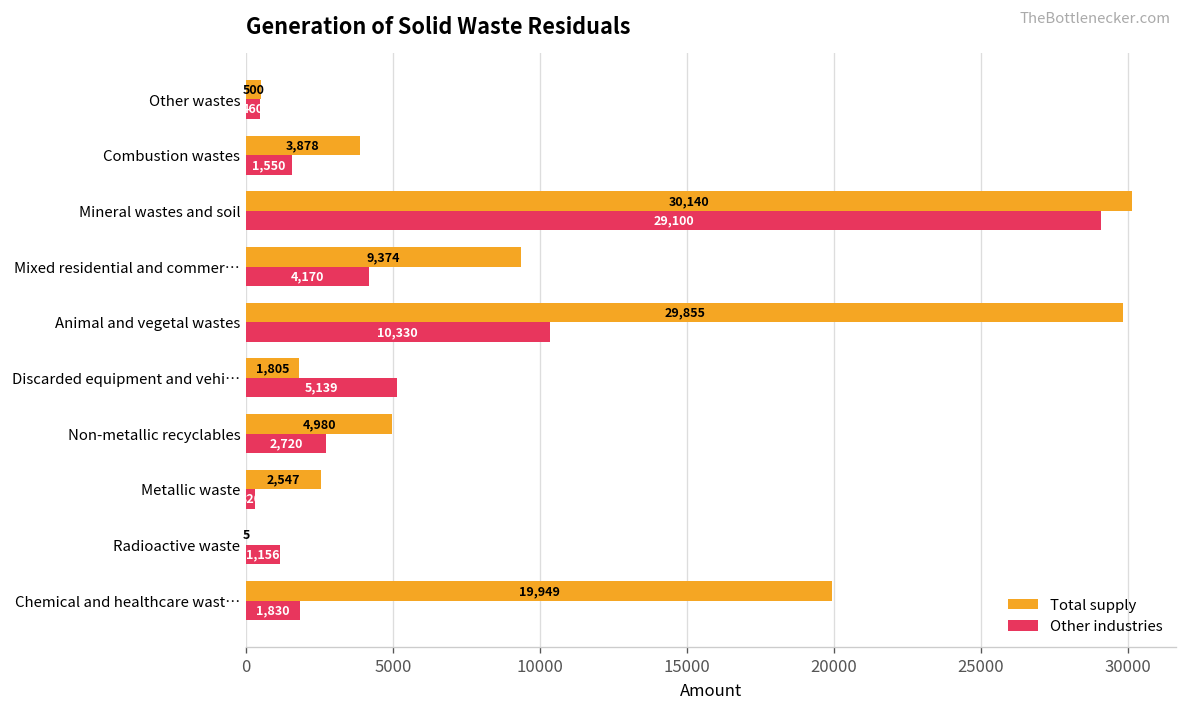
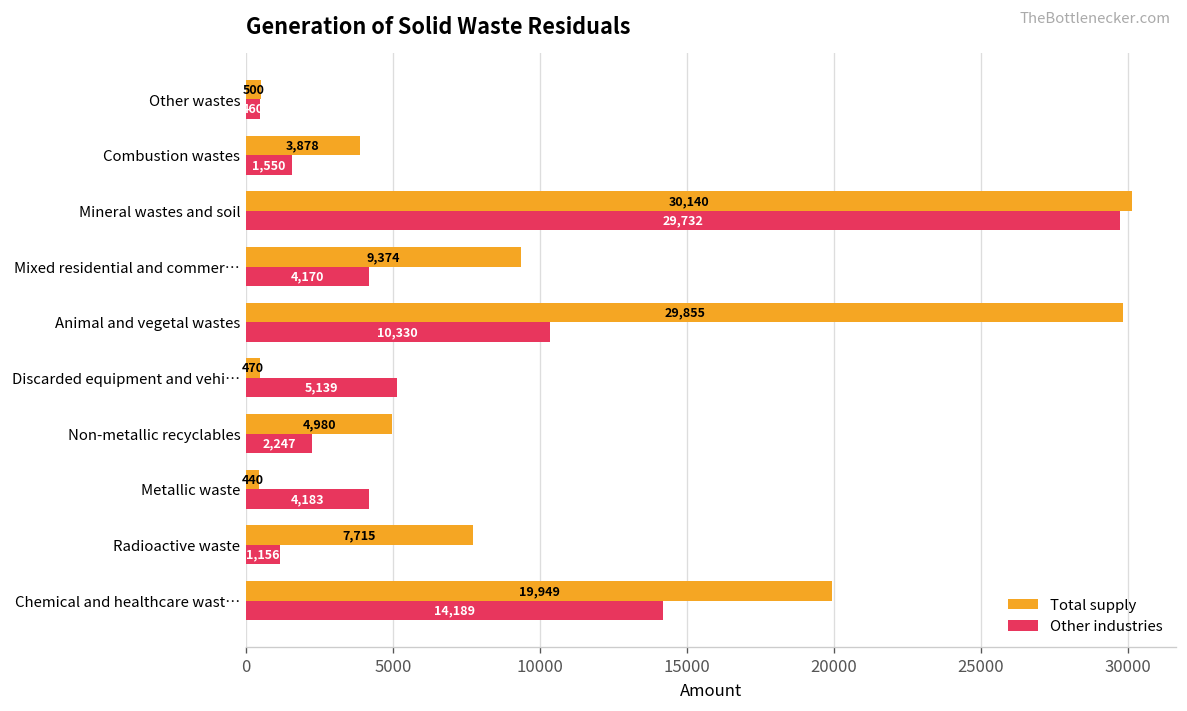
  {
    "Total supply": {
      "Other wastes": "500",
      "Combustion wastes": "3,878",
      "Mineral wastes and soil": "30,140",
      "Mixed residential and commer…": "9,374",
      "Animal and vegetal wastes": "29,855",
-     "Discarded equipment and vehi…": "1,805",
+     "Discarded equipment and vehi…": "470",
      "Non-metallic recyclables": "4,980",
-     "Metallic waste": "2,547",
-     "Radioactive waste": "5",
+     "Metallic waste": "440",
+     "Radioactive waste": "7,715",
      "Chemical and healthcare wast…": "19,949"
    },
    "Other industries": {
      "Combustion wastes": "1,550",
-     "Mineral wastes and soil": "29,100",
+     "Mineral wastes and soil": "29,732",
      "Mixed residential and commer…": "4,170",
      "Animal and vegetal wastes": "10,330",
      "Discarded equipment and vehi…": "5,139",
-     "Non-metallic recyclables": "2,720",
-     "Metallic waste": "300",
+     "Non-metallic recyclables": "2,247",
+     "Metallic waste": "4200",
      "Radioactive waste": "1,156",
-     "Chemical and healthcare wast…": "1,830"
+     "Chemical and healthcare wast…": "14,189"
    }
  }
